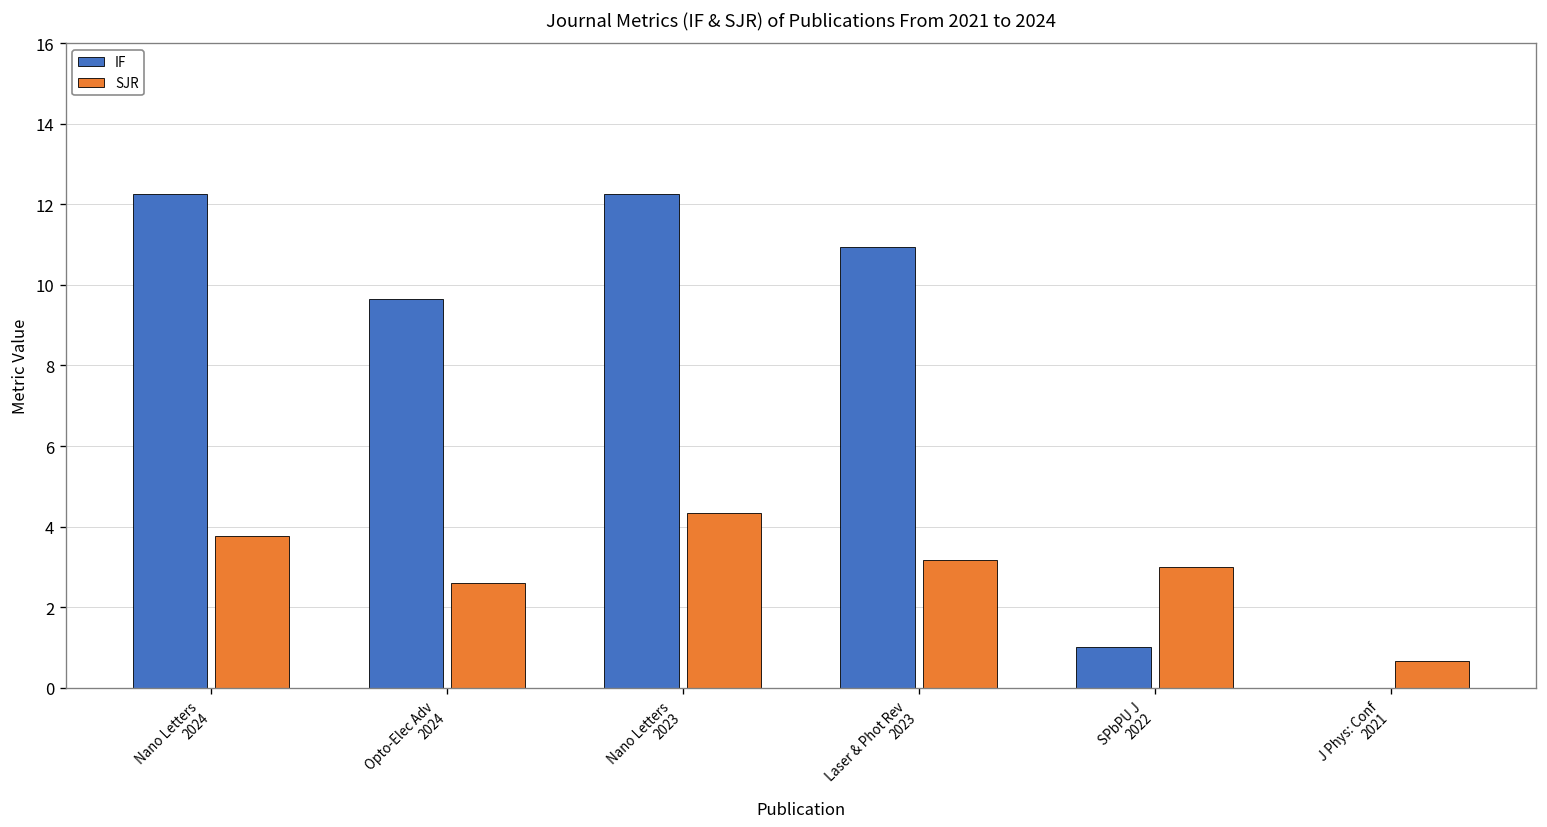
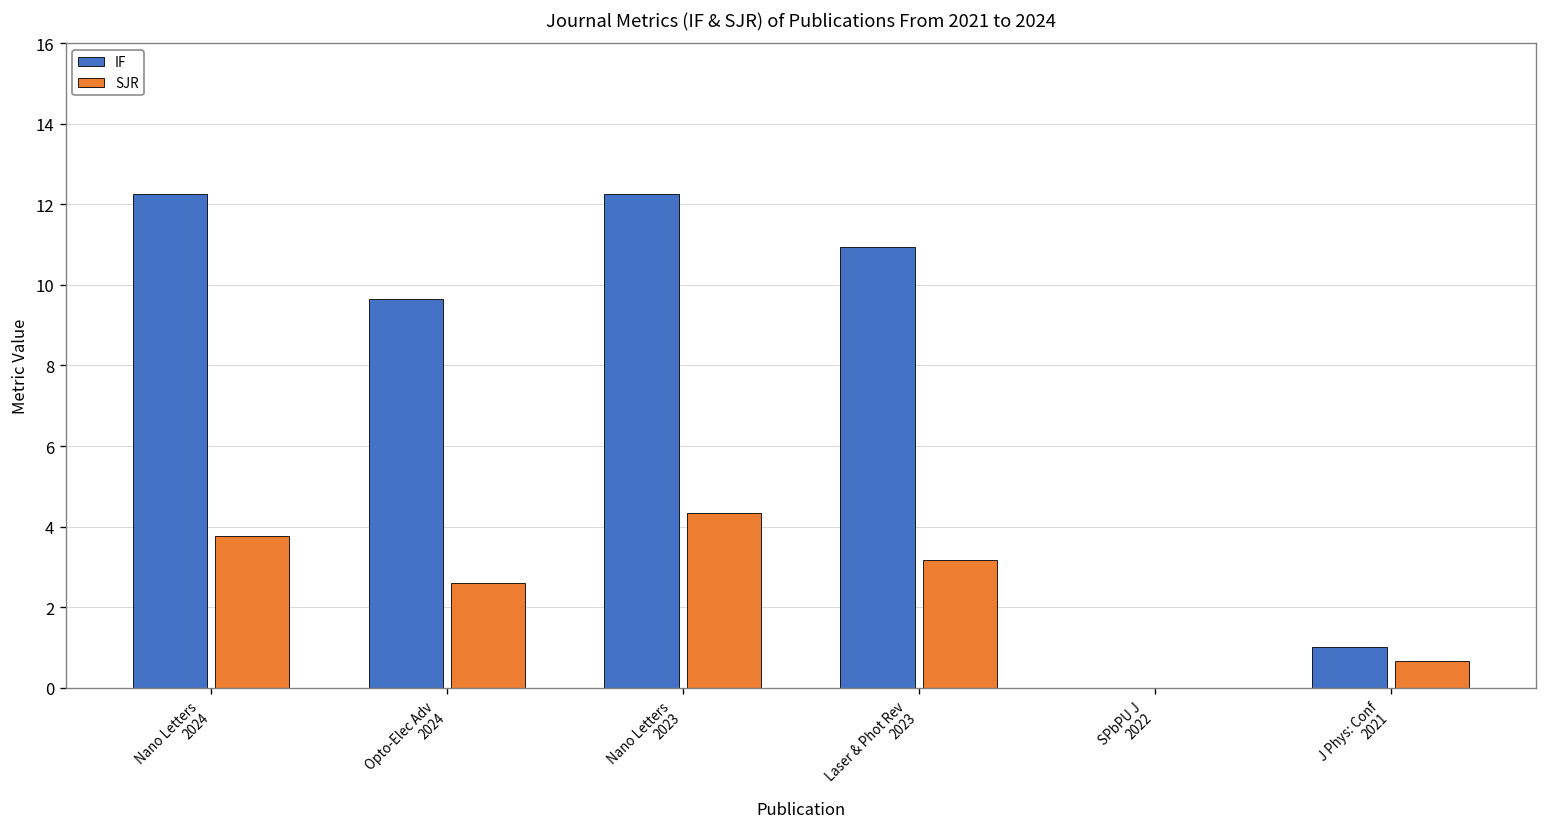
  {
    "IF": {
      "Nano Letters 2024": 12.3,
      "Opto-Elec Adv 2024": 9.6,
      "Nano Letters 2023": 12.3,
      "Laser & Phot Rev 2023": 11,
-     "SPbPU J 2022": 1,
-     "J Phys: Conf 2021": 0
+     "SPbPU J 2022": 0,
+     "J Phys: Conf 2021": 1
    },
    "SJR": {
      "Nano Letters 2024": 3.8,
      "Opto-Elec Adv 2024": 2.6,
      "Nano Letters 2023": 4.4,
      "Laser & Phot Rev 2023": 3.2,
-     "SPbPU J 2022": 3,
+     "SPbPU J 2022": 0,
      "J Phys: Conf 2021": 0.7
    }
  }
